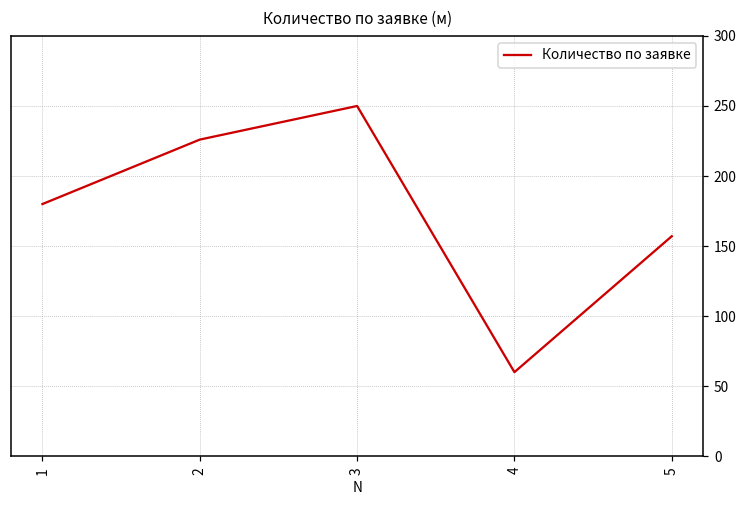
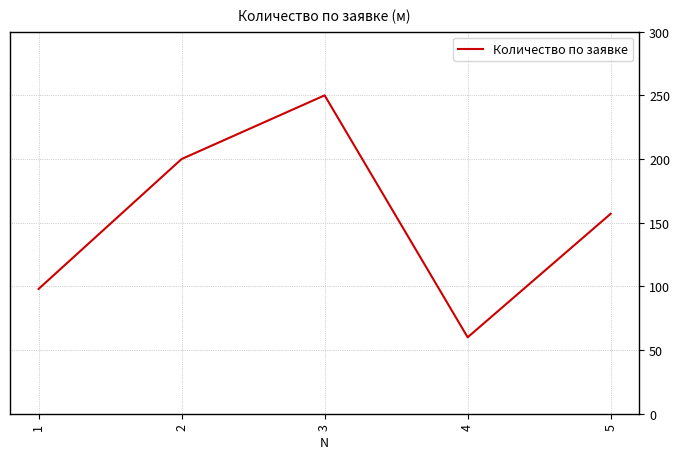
  {
-   "1": 180,
-   "2": 226,
+   "1": 98,
+   "2": 200,
    "3": 250,
    "4": 60,
    "5": 157
  }
